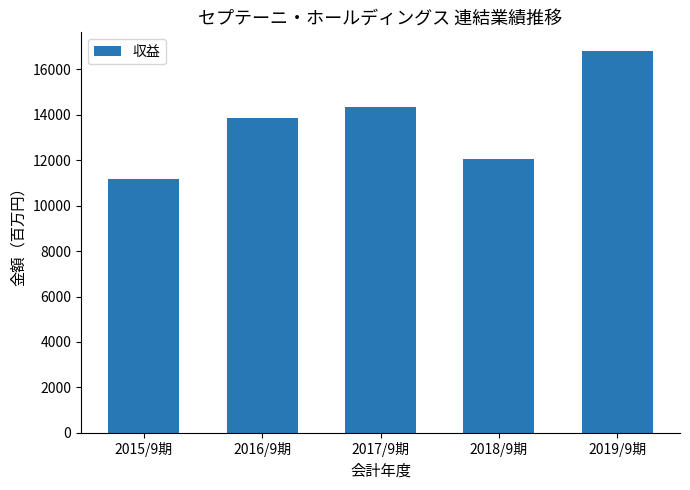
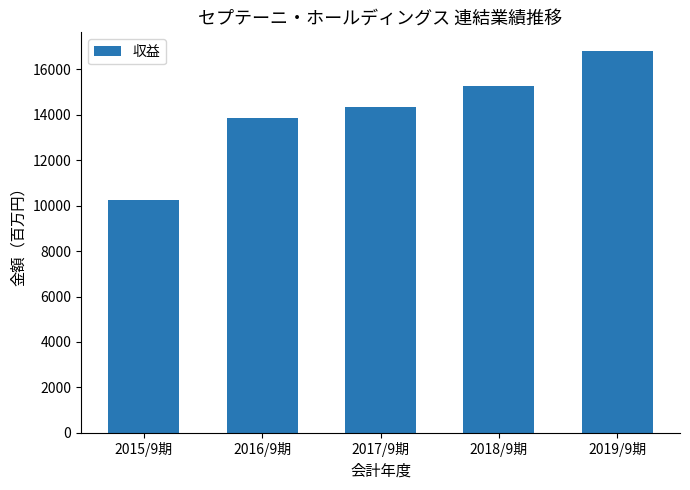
  {
-   "2015/9期": 11200,
+   "2015/9期": 10300,
    "2016/9期": 13900,
    "2017/9期": 14300,
-   "2018/9期": 12100,
+   "2018/9期": 15300,
    "2019/9期": 16800
  }
